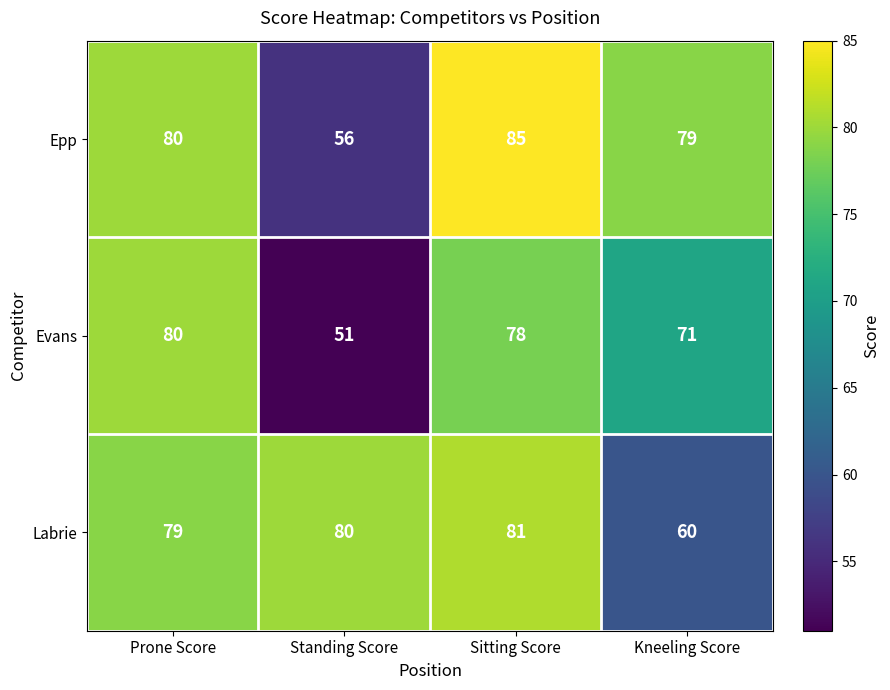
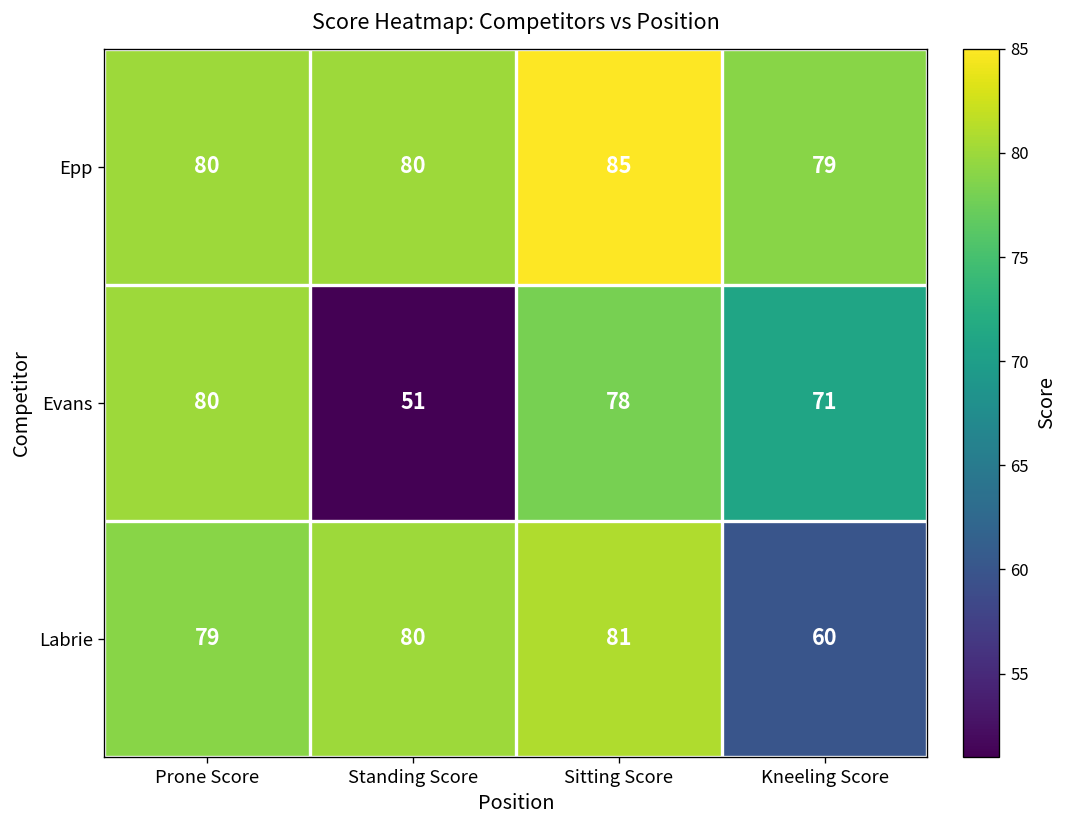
  {
    "Epp": {
      "Prone Score": 80,
-     "Standing Score": 56,
+     "Standing Score": 80,
      "Sitting Score": 85,
      "Kneeling Score": 79
    },
    "Evans": {
      "Prone Score": 80,
      "Standing Score": 51,
      "Sitting Score": 78,
      "Kneeling Score": 71
    },
    "Labrie": {
      "Prone Score": 79,
      "Standing Score": 80,
      "Sitting Score": 81,
      "Kneeling Score": 60
    }
  }
